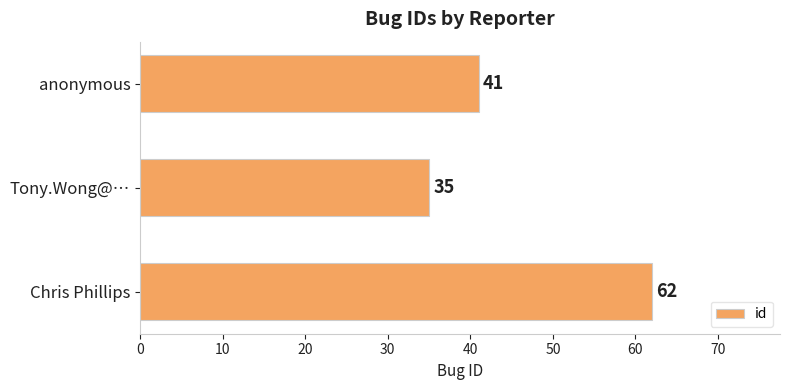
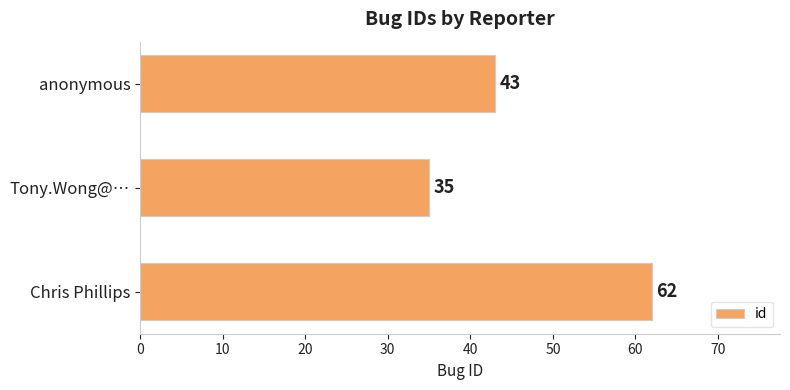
  {
-   "anonymous": 41,
+   "anonymous": 43,
    "Tony.Wong@…": 35,
    "Chris Phillips": 62
  }
